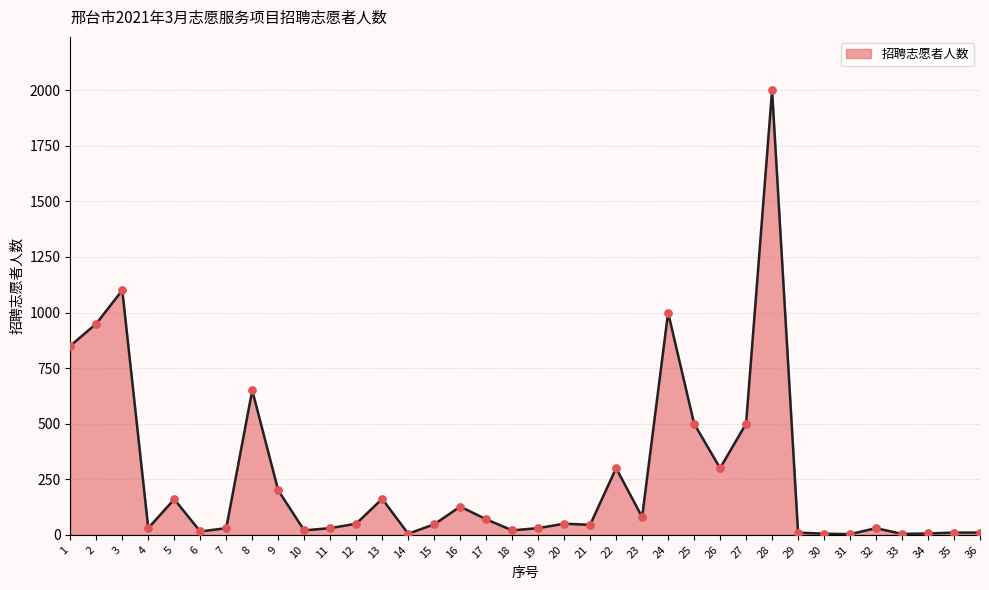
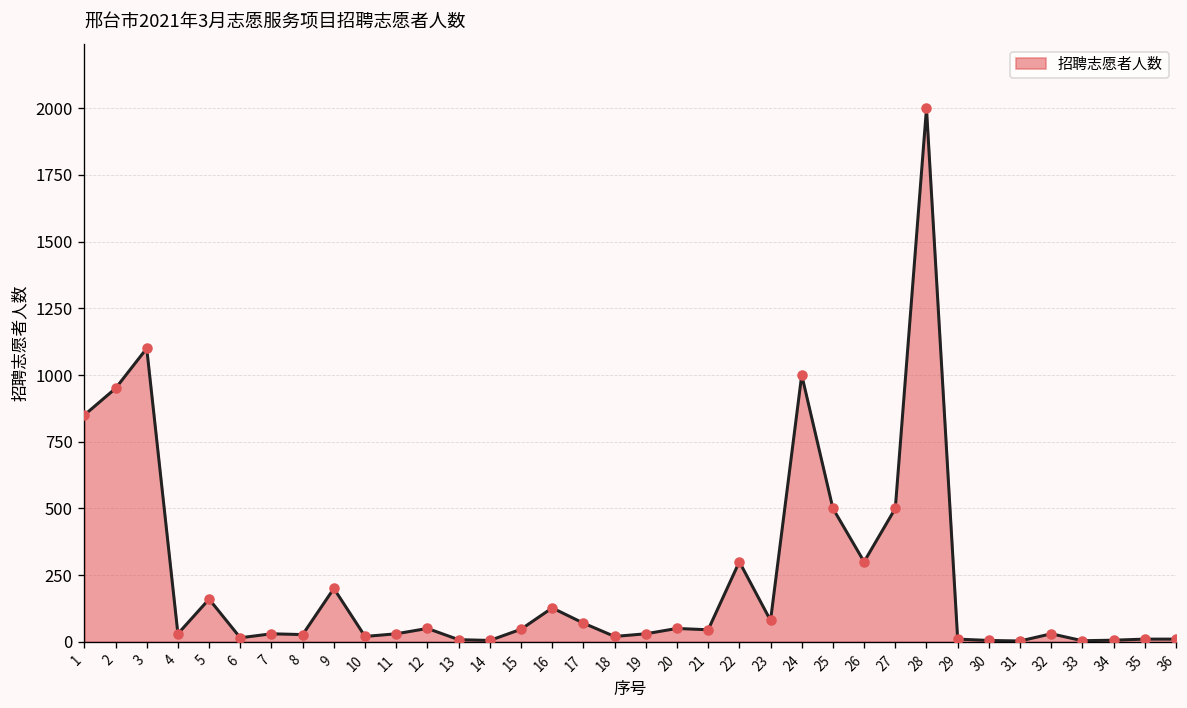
  {
    "1": 850,
    "2": 950,
    "3": 1100,
    "4": 30,
    "5": 160,
    "6": 20,
    "7": 30,
-   "8": 650,
+   "8": 30,
    "9": 200,
    "10": 20,
    "11": 30,
    "12": 50,
-   "13": 160,
+   "13": 10,
    "14": 10,
    "15": 50,
    "16": 130,
    "17": 70,
    "18": 20,
    "19": 30,
    "20": 50,
    "21": 50,
    "22": 300,
    "23": 80,
    "24": 1000,
    "25": 500,
    "26": 300,
    "27": 500,
    "28": 2000,
    "29": 10,
    "30": 10,
    "31": 0,
    "32": 30,
    "33": 0,
    "34": 10,
    "35": 10,
    "36": 10
  }
